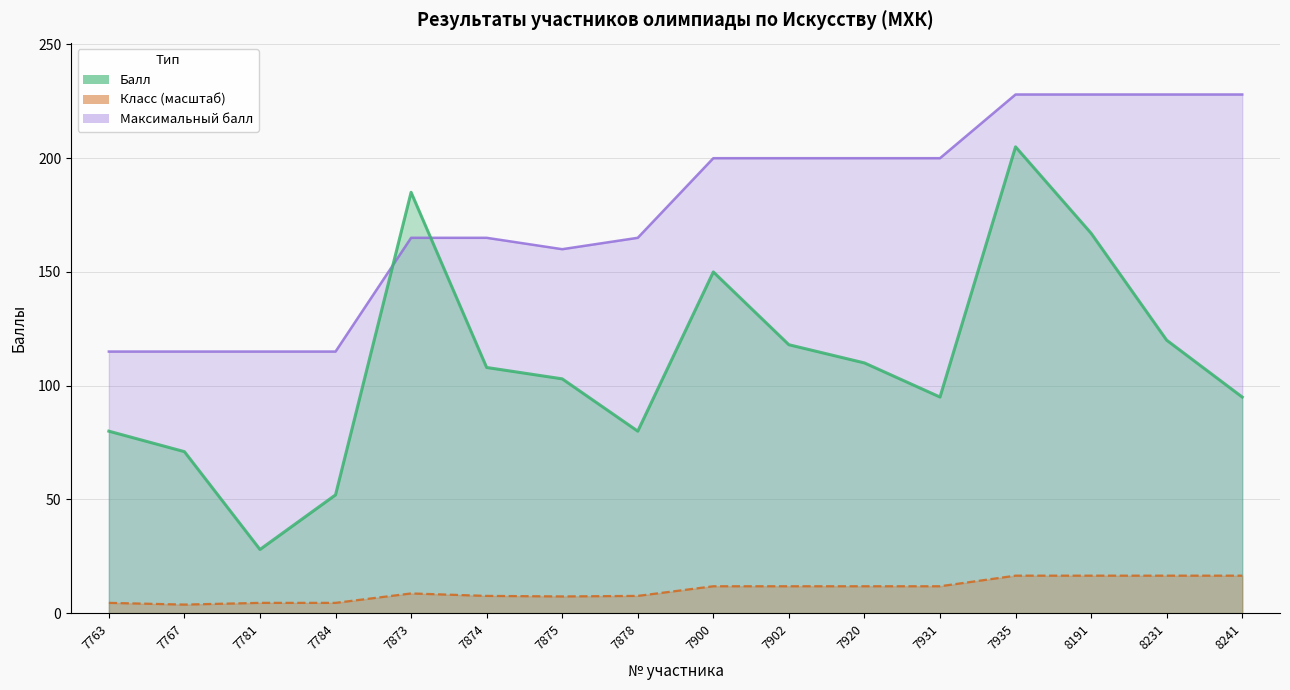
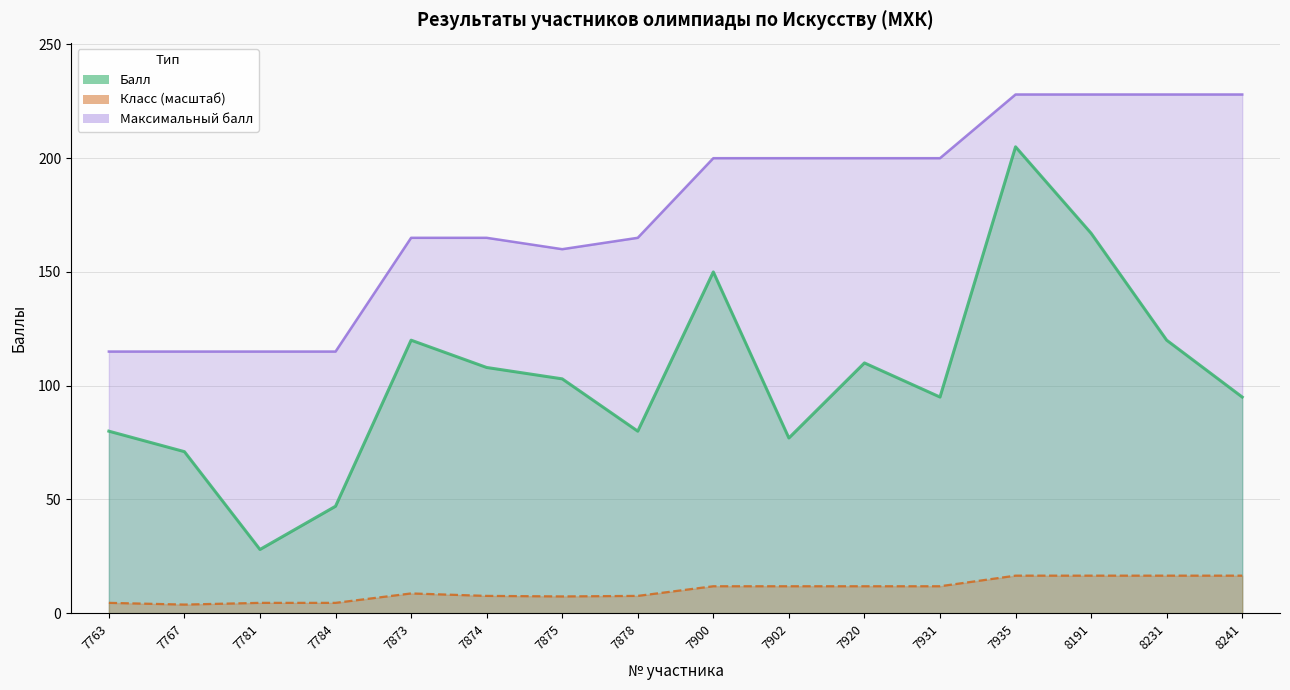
  {
    "Максимальный балл": {
      "7763": 115,
      "7767": 115,
      "7781": 115,
      "7784": 115,
      "7873": 165,
      "7874": 165,
      "7875": 160,
      "7878": 165,
      "7900": 200,
      "7902": 200,
      "7920": 200,
      "7931": 200,
      "7935": 228,
      "8191": 228,
      "8231": 228,
      "8241": 228
    },
    "Балл": {
      "7763": 80,
      "7767": 71,
      "7781": 28,
-     "7784": 52,
-     "7873": 185,
+     "7784": 47,
+     "7873": 120,
      "7874": 108,
      "7875": 103,
      "7878": 80,
      "7900": 150,
-     "7902": 118,
+     "7902": 77,
      "7920": 110,
      "7931": 95,
      "7935": 205,
      "8191": 167,
      "8231": 120,
      "8241": 95
    },
    "Класс (масштаб)": {
      "7763": 5,
      "7767": 4,
      "7781": 5,
      "7784": 5,
      "7873": 9,
      "7874": 8,
      "7875": 7,
      "7878": 8,
      "7900": 12,
      "7902": 12,
      "7920": 12,
      "7931": 12,
      "7935": 17,
      "8191": 17,
      "8231": 17,
      "8241": 17
    }
  }
